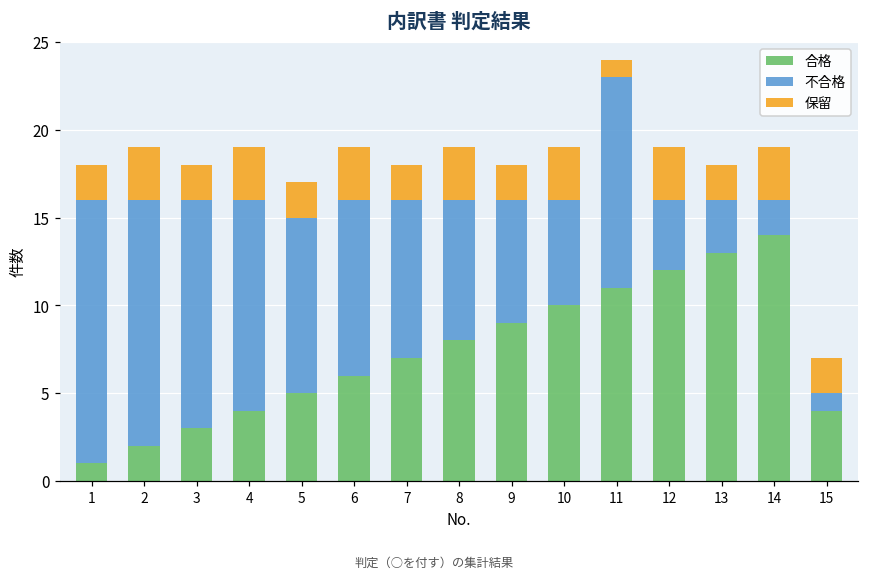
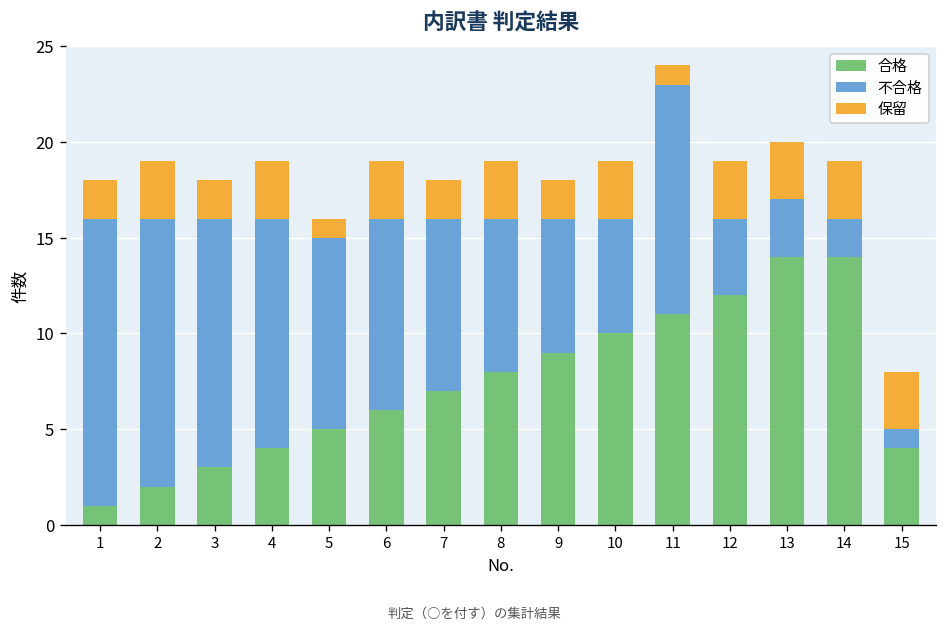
  {
    "合格": {
      "1": 1,
      "2": 2,
      "3": 3,
      "4": 4,
      "5": 5,
      "6": 6,
      "7": 7,
      "8": 8,
      "9": 9,
      "10": 10,
      "11": 11,
      "12": 12,
-     "13": 13,
+     "13": 14,
      "14": 14,
      "15": 4
    },
    "不合格": {
      "1": 15,
      "2": 14,
      "3": 13,
      "4": 12,
      "5": 10,
      "6": 10,
      "7": 9,
      "8": 8,
      "9": 7,
      "10": 6,
      "11": 12,
      "12": 4,
      "13": 3,
      "14": 2,
      "15": 1
    },
    "保留": {
      "1": 2,
      "2": 3,
      "3": 2,
      "4": 3,
-     "5": 2,
+     "5": 1,
      "6": 3,
      "7": 2,
      "8": 3,
      "9": 2,
      "10": 3,
      "11": 1,
      "12": 3,
-     "13": 2,
+     "13": 3,
      "14": 3,
-     "15": 2
+     "15": 3
    }
  }
